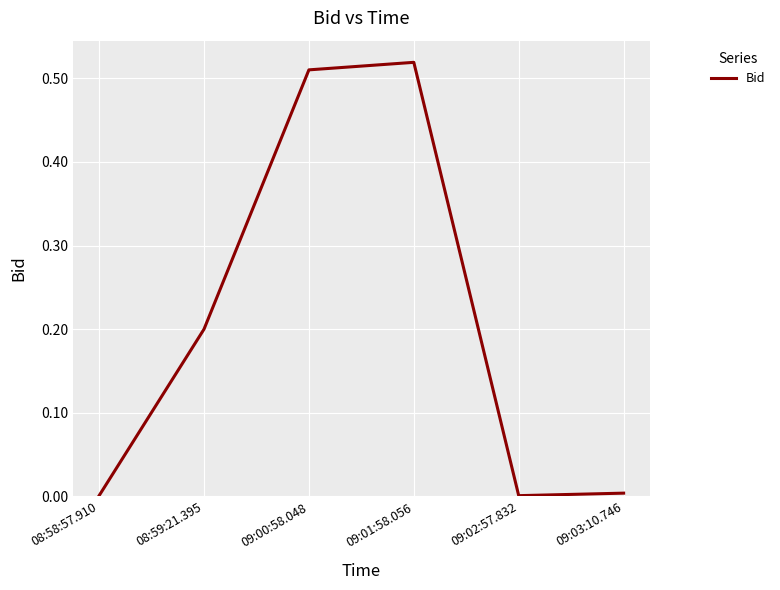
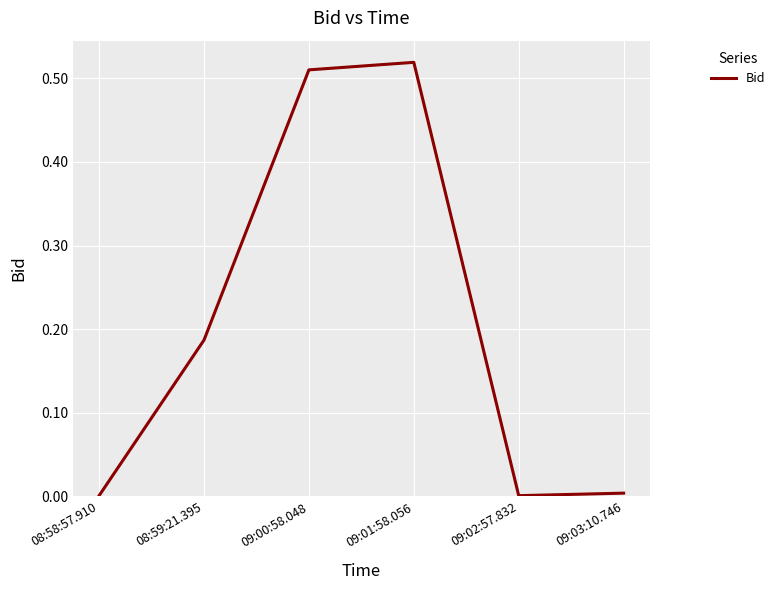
  {
    "08:58:57.910": 0.00,
-   "08:59:21.395": 0.20,
+   "08:59:21.395": 0.19,
    "09:00:58.048": 0.51,
    "09:01:58.056": 0.52,
    "09:02:57.832": 0.00,
    "09:03:10.746": 0.00
  }
